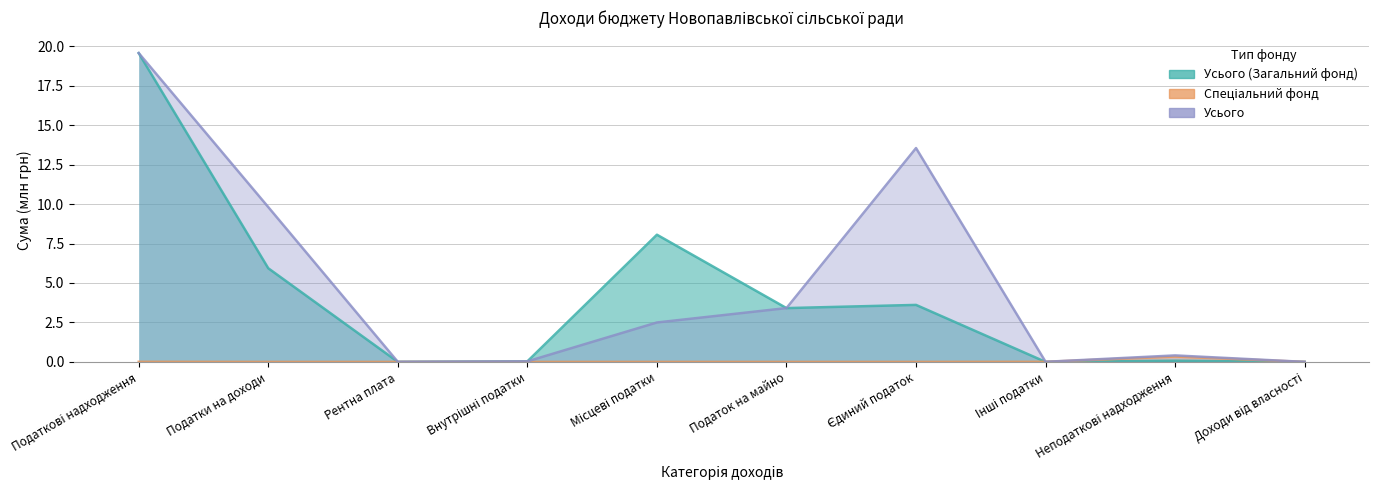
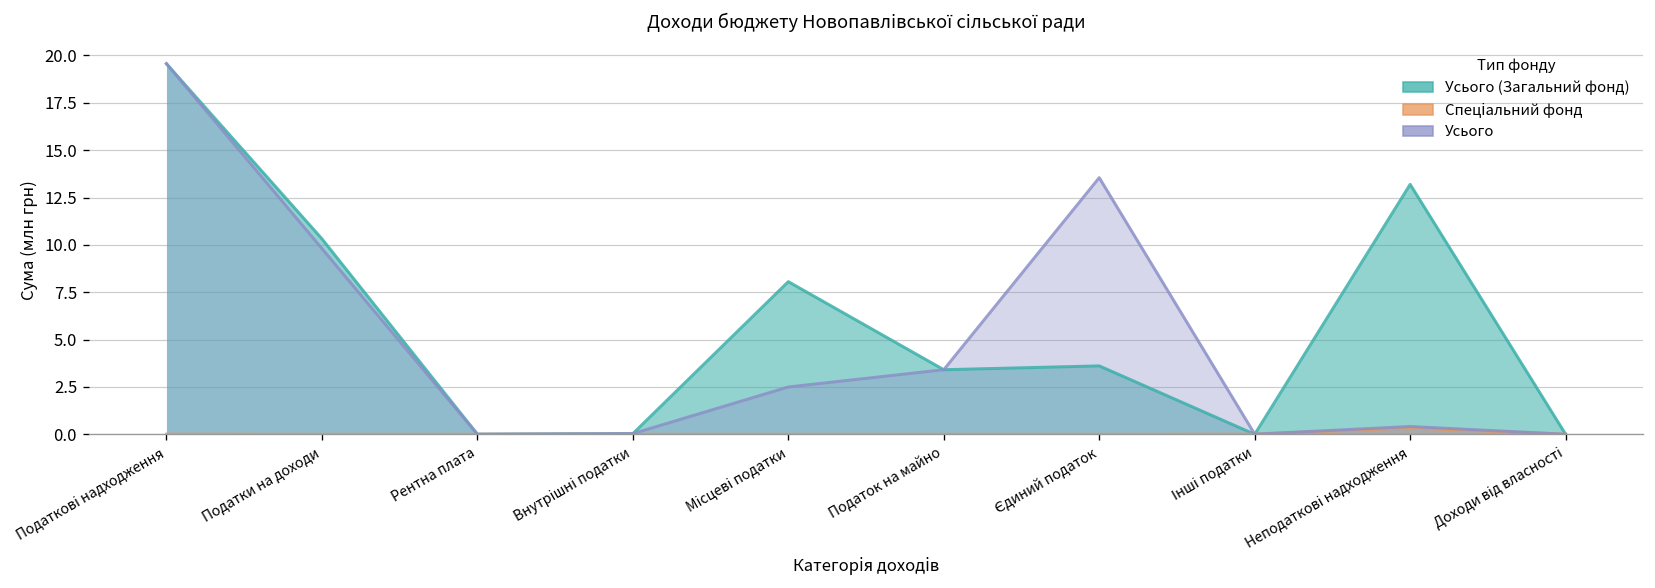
  {
    "Усього (Загальний фонд)": {
-     "Податки на доходи": 5.9,
+     "Податки на доходи": 10.3,
      "Місцеві податки": 8.1,
      "Єдиний податок": 3.6,
-     "Неподаткові надходження": 0.1
+     "Неподаткові надходження": 13.2
    },
    "Спеціальний фонд": {
      "Податкові надходження": 0.0,
      "Податки на доходи": 0.0,
      "Місцеві податки": 0.0,
      "Податок на майно": 0.0,
      "Єдиний податок": 0.0
    },
    "Усього": {
      "Податки на доходи": 9.8,
      "Місцеві податки": 2.5,
      "Єдиний податок": 13.5
    }
  }
